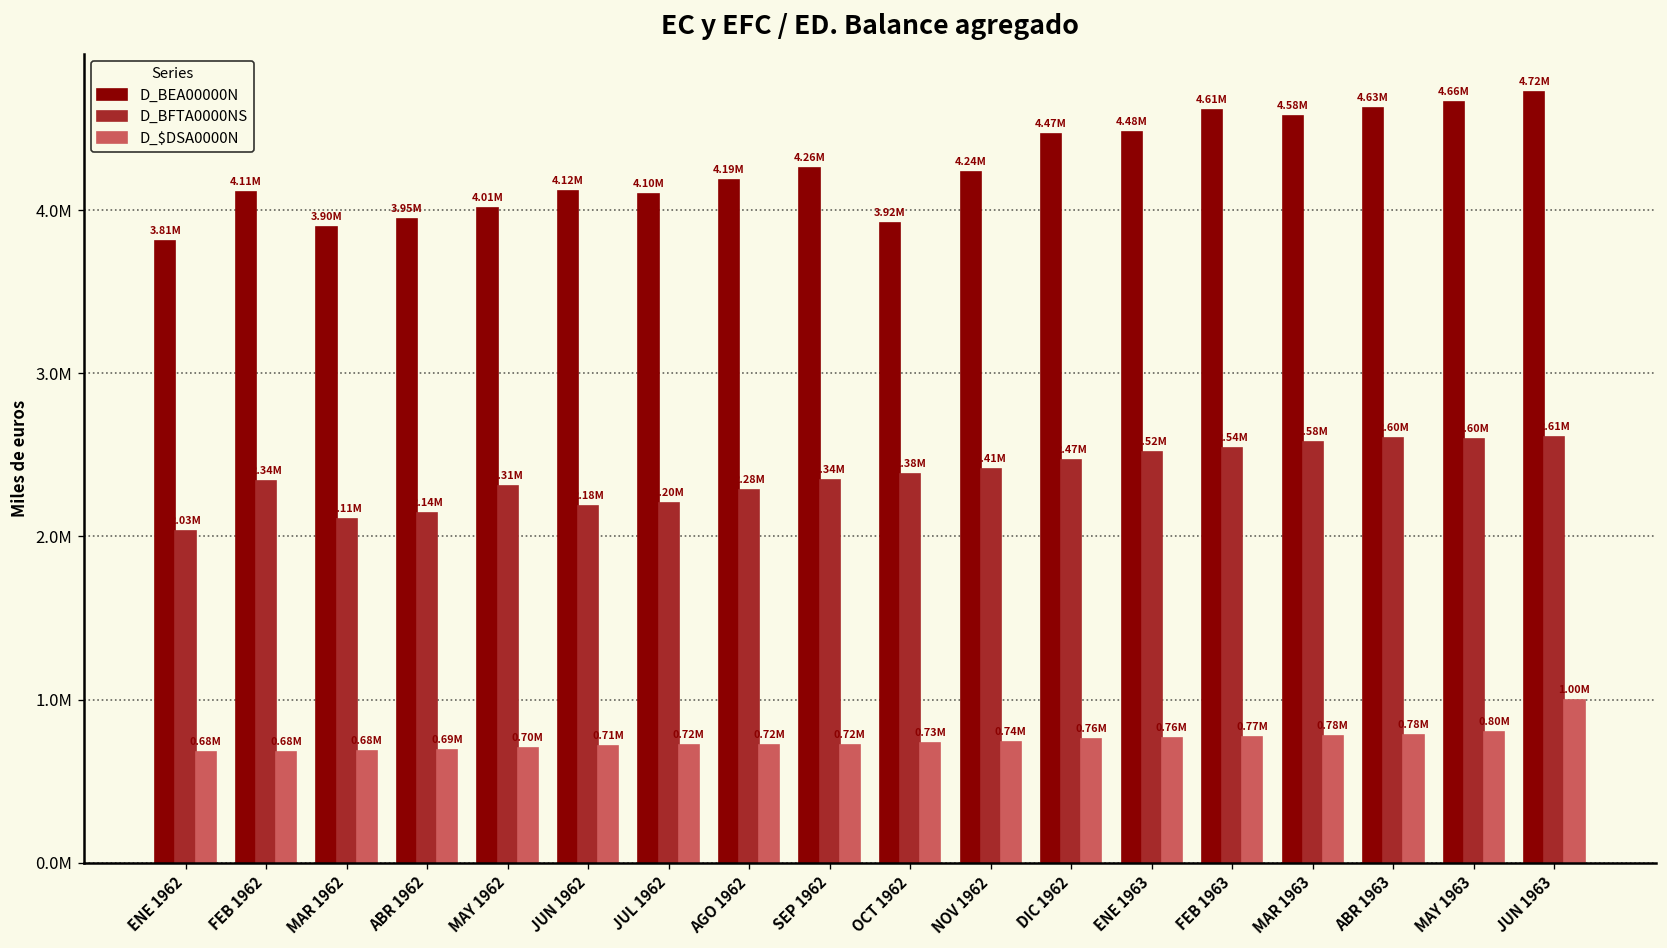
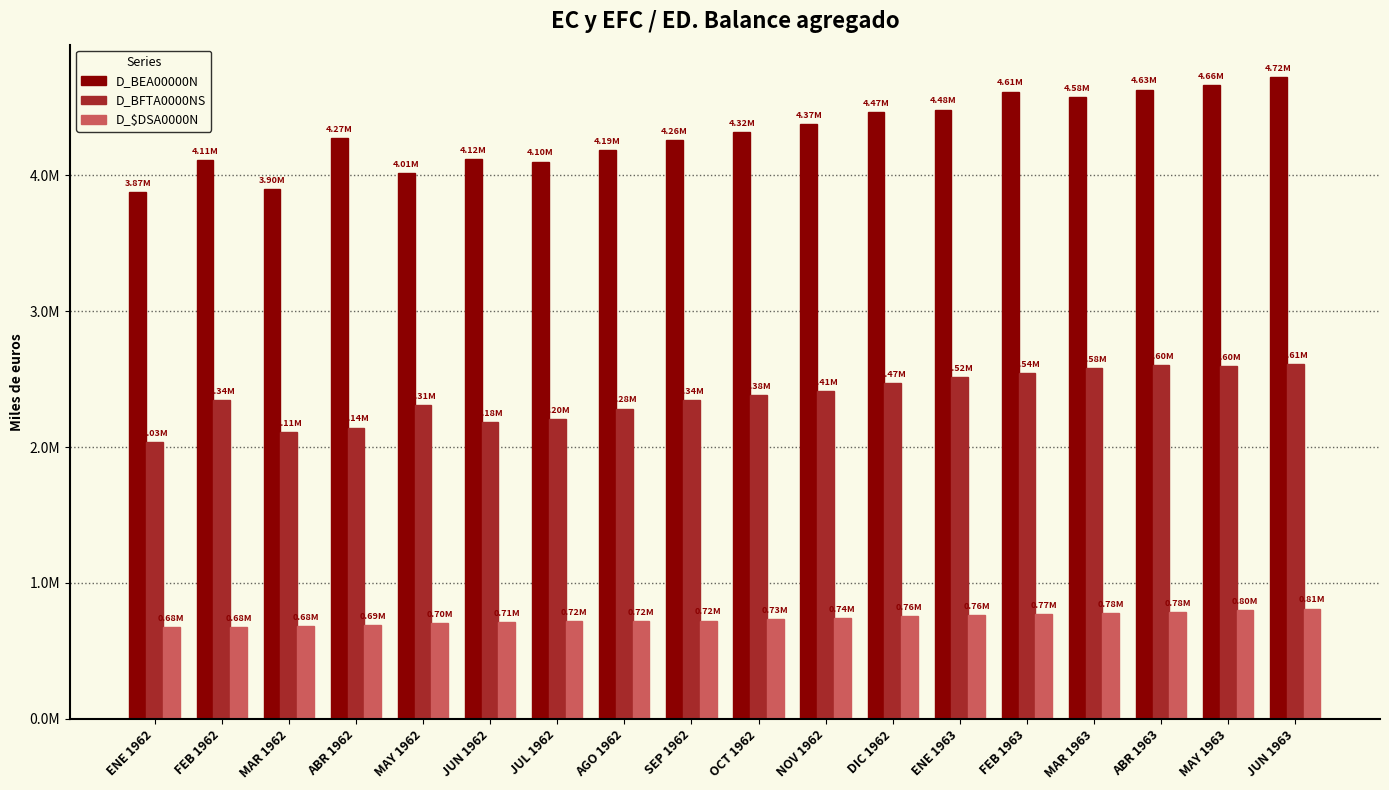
  {
    "D_BEA00000N": {
-     "ENE 1962": "3.81M",
+     "ENE 1962": "3.87M",
      "FEB 1962": "4.11M",
      "MAR 1962": "3.90M",
-     "ABR 1962": "3.95M",
+     "ABR 1962": "4.27M",
      "MAY 1962": "4.01M",
      "JUN 1962": "4.12M",
      "JUL 1962": "4.10M",
      "AGO 1962": "4.19M",
      "SEP 1962": "4.26M",
-     "OCT 1962": "3.92M",
-     "NOV 1962": "4.24M",
+     "OCT 1962": "4.32M",
+     "NOV 1962": "4.37M",
      "DIC 1962": "4.47M",
      "ENE 1963": "4.48M",
      "FEB 1963": "4.61M",
      "MAR 1963": "4.58M",
      "ABR 1963": "4.63M",
      "MAY 1963": "4.66M",
      "JUN 1963": "4.72M"
    },
    "D_BFTA0000NS": {
      "ENE 1962": "2.03M",
      "FEB 1962": "2.34M",
      "MAR 1962": "2.11M",
      "ABR 1962": "2.14M",
      "MAY 1962": "2.31M",
      "JUN 1962": "2.18M",
      "JUL 1962": "2.20M",
      "AGO 1962": "2.28M",
      "SEP 1962": "2.34M",
      "OCT 1962": "2.38M",
      "NOV 1962": "2.41M",
      "DIC 1962": "2.47M",
      "ENE 1963": "2.52M",
      "FEB 1963": "2.54M",
      "MAR 1963": "2.58M",
      "ABR 1963": "2.60M",
      "MAY 1963": "2.60M",
      "JUN 1963": "2.61M"
    },
    "D_$DSA0000N": {
      "ENE 1962": "0.68M",
      "FEB 1962": "0.68M",
      "MAR 1962": "0.68M",
      "ABR 1962": "0.69M",
      "MAY 1962": "0.70M",
      "JUN 1962": "0.71M",
      "JUL 1962": "0.72M",
      "AGO 1962": "0.72M",
      "SEP 1962": "0.72M",
      "OCT 1962": "0.73M",
      "NOV 1962": "0.74M",
      "DIC 1962": "0.76M",
      "ENE 1963": "0.76M",
      "FEB 1963": "0.77M",
      "MAR 1963": "0.78M",
      "ABR 1963": "0.78M",
      "MAY 1963": "0.80M",
-     "JUN 1963": "1.00M"
+     "JUN 1963": "0.81M"
    }
  }
